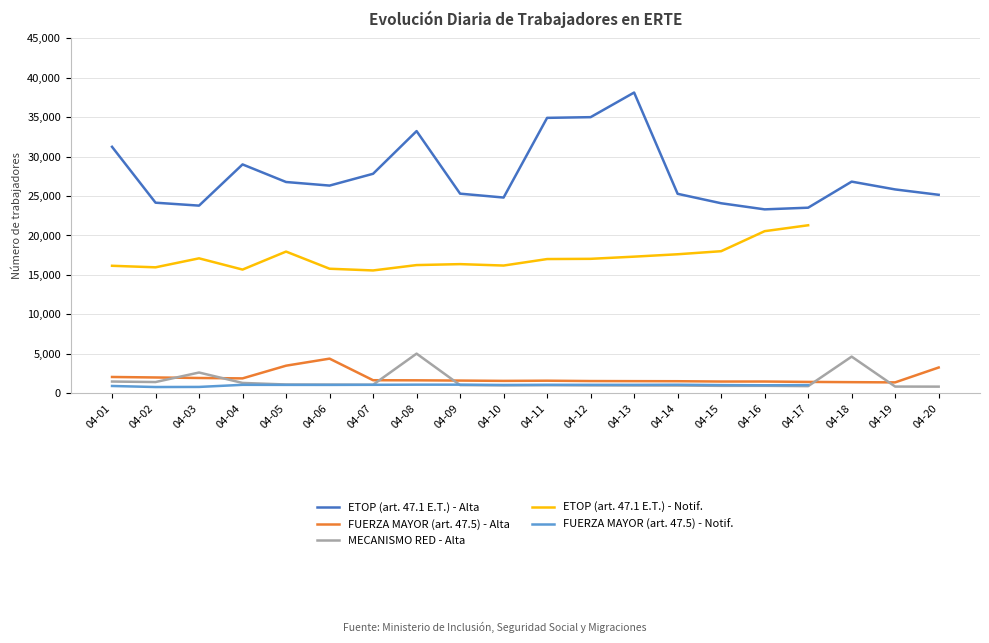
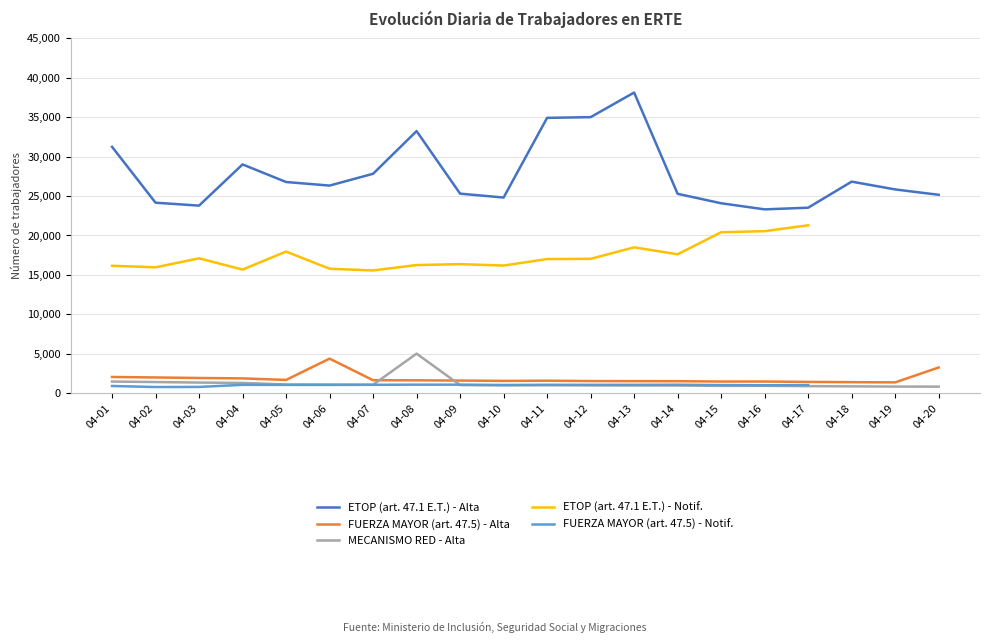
  {
    "FUERZA MAYOR (art. 47.5) - Alta": {
      "04-01": "2,000",
      "04-02": "2,000",
      "04-03": "2,000",
      "04-04": "2,000",
-     "04-05": "3,000",
+     "04-05": "2,000",
      "04-06": "4,000",
      "04-07": "2,000",
      "04-08": "2,000",
      "04-09": "2,000",
      "04-10": "2,000",
      "04-11": "2,000",
      "04-12": "2,000",
      "04-13": "2,000",
      "04-14": "2,000",
      "04-15": "1,000",
      "04-16": "1,000",
      "04-17": "1,000",
      "04-18": "1,000",
      "04-19": "1,000",
      "04-20": "3,000"
    },
    "MECANISMO RED - Alta": {
      "04-01": "1,000",
      "04-02": "1,000",
-     "04-03": "3,000",
+     "04-03": "1,000",
      "04-08": "5,000",
-     "04-18": "5,000",
+     "04-18": "1,000",
      "04-19": "1,000",
      "04-20": "1,000"
    },
    "ETOP (art. 47.1 E.T.) - Notif.": {
      "04-01": "16,000",
      "04-02": "16,000",
      "04-03": "17,000",
      "04-04": "16,000",
      "04-05": "18,000",
      "04-06": "16,000",
      "04-07": "16,000",
      "04-08": "16,000",
      "04-09": "16,000",
      "04-10": "16,000",
      "04-11": "17,000",
      "04-12": "17,000",
-     "04-13": "17,000",
+     "04-13": "18,000",
      "04-14": "18,000",
-     "04-15": "18,000",
+     "04-15": "20,000",
      "04-16": "21,000",
      "04-17": "21,000"
    }
  }
